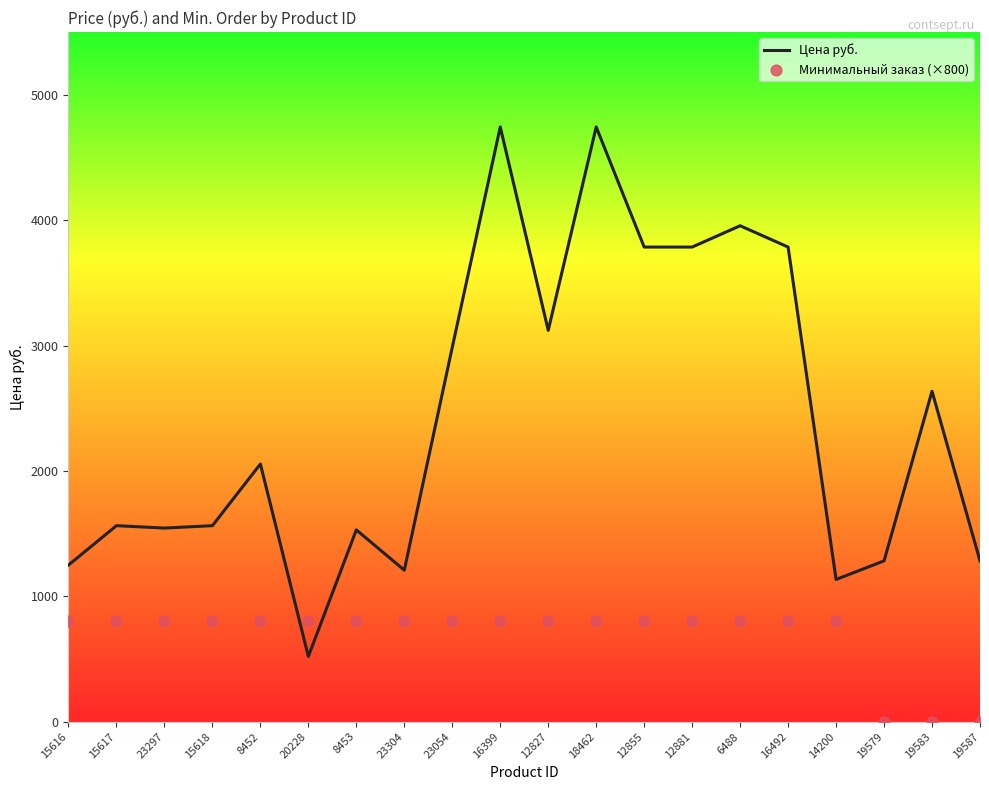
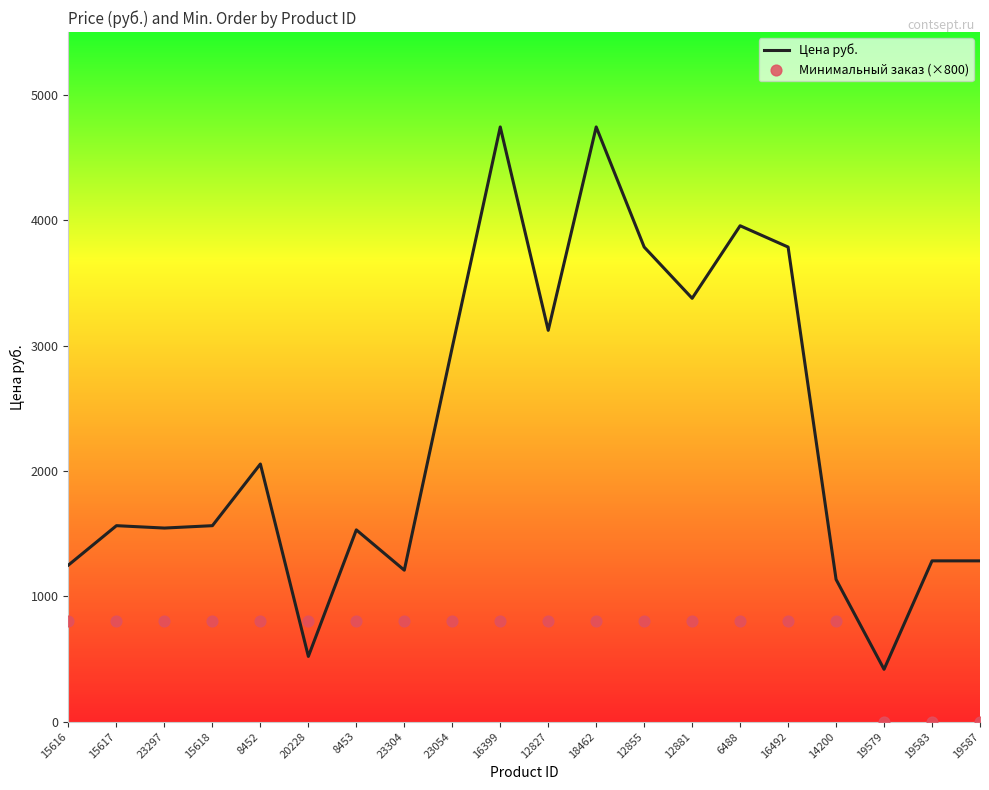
  {
    "Цена руб.": {
      "15616": 1250,
      "15617": 1560,
      "23297": 1540,
      "15618": 1560,
      "8452": 2050,
      "20228": 520,
      "8453": 1530,
      "23304": 1210,
      "23054": 2990,
      "16399": 4740,
      "12827": 3120,
      "18462": 4740,
      "12855": 3790,
-     "12881": 3790,
+     "12881": 3380,
      "6488": 3960,
      "16492": 3790,
      "14200": 1130,
-     "19579": 1280,
-     "19583": 2640,
+     "19579": 420,
+     "19583": 1280,
      "19587": 1280
    }
  }
